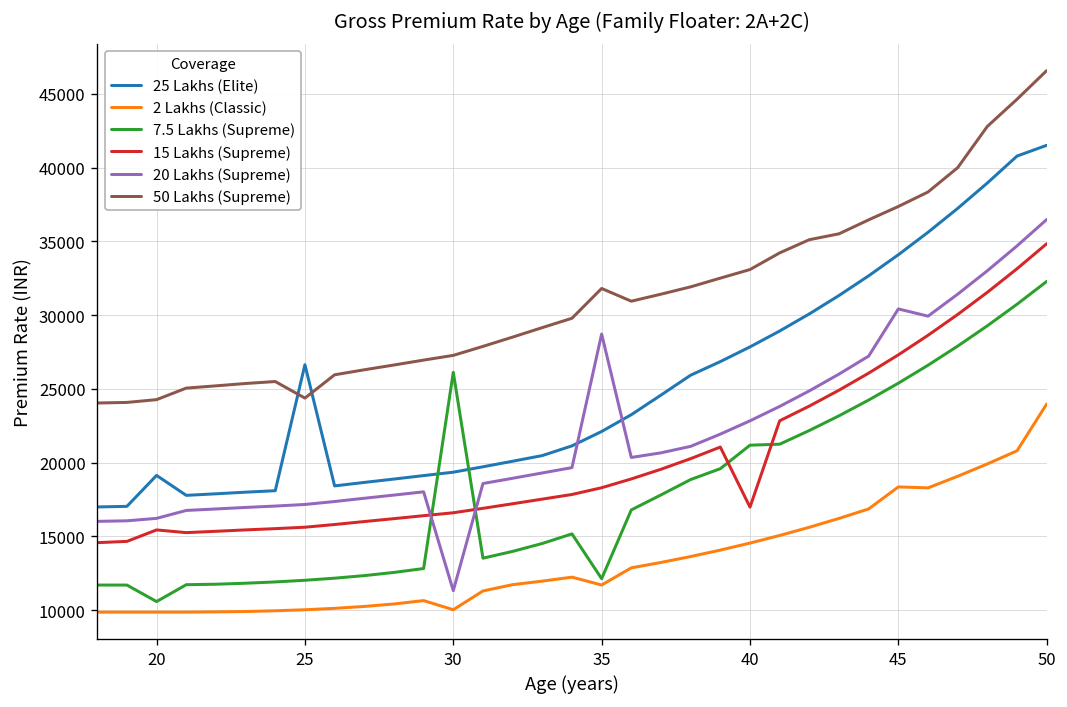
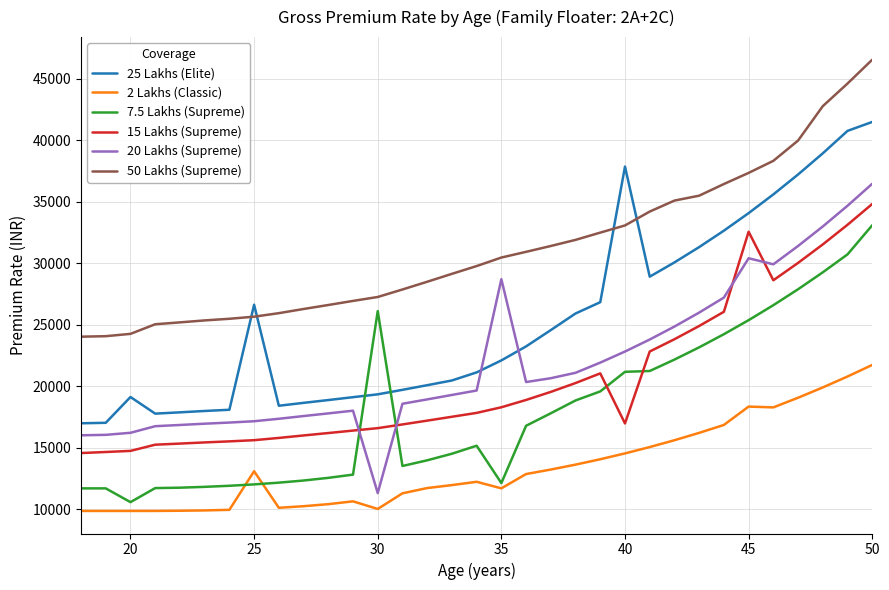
  {
    "25 Lakhs (Elite)": {
      "20": 19100,
      "25": 26600,
      "30": 19300,
      "35": 22100,
-     "40": 27800,
+     "40": 37900,
      "45": 34100,
      "50": 41500
    },
    "2 Lakhs (Classic)": {
      "20": 9900,
-     "25": 10000,
+     "25": 13100,
      "30": 10000,
      "35": 11700,
      "40": 14500,
      "45": 18400,
-     "50": 24000
+     "50": 21700
    },
    "7.5 Lakhs (Supreme)": {
      "20": 10600,
      "25": 12000,
      "30": 26100,
      "35": 12100,
      "40": 21200,
      "45": 25400,
-     "50": 32300
+     "50": 33100
    },
    "15 Lakhs (Supreme)": {
-     "20": 15400,
+     "20": 14700,
      "25": 15600,
      "30": 16600,
      "35": 18300,
      "40": 17000,
-     "45": 27300,
+     "45": 32600,
      "50": 34800
    },
    "20 Lakhs (Supreme)": {
      "20": 16200,
      "25": 17200,
      "30": 11300,
      "35": 28700,
      "40": 22800,
      "45": 30400,
      "50": 36500
    },
    "50 Lakhs (Supreme)": {
      "20": 24300,
-     "25": 24400,
+     "25": 25700,
      "30": 27300,
-     "35": 31800,
+     "35": 30500,
      "40": 33100,
      "45": 37400,
      "50": 46600
    }
  }
